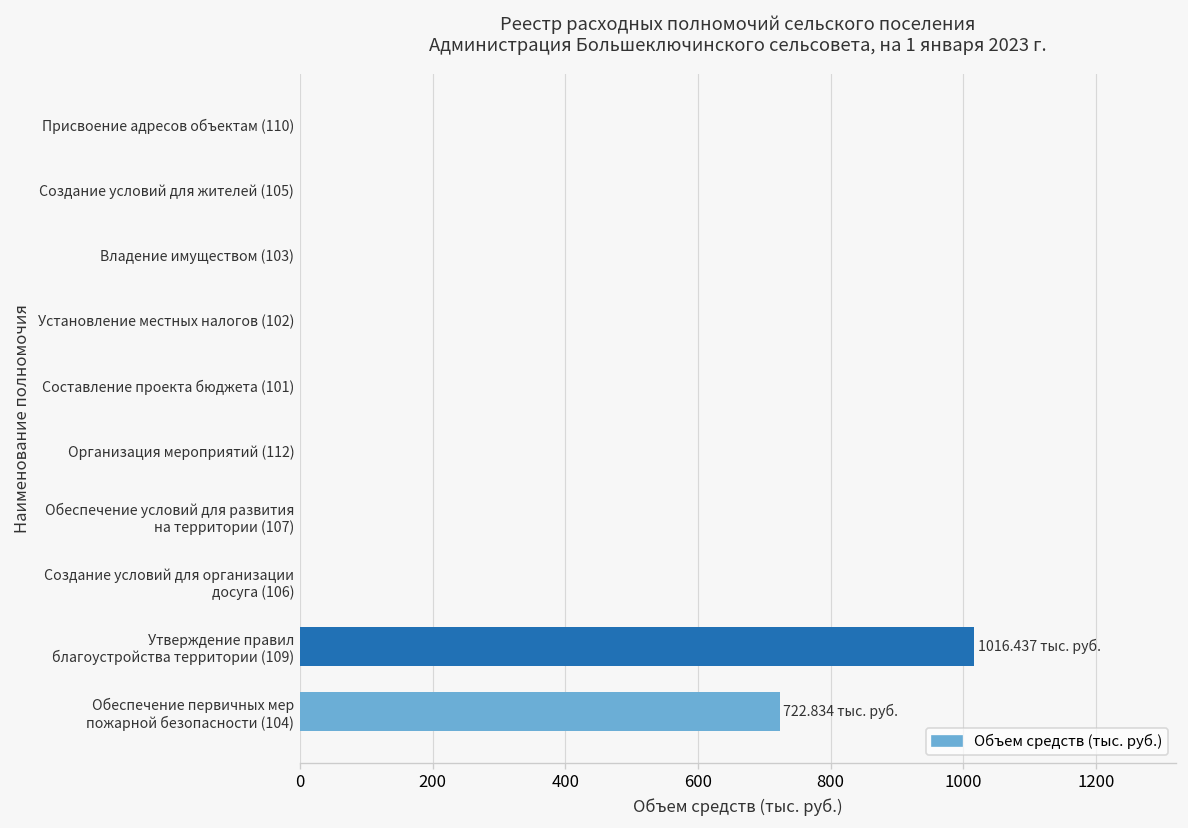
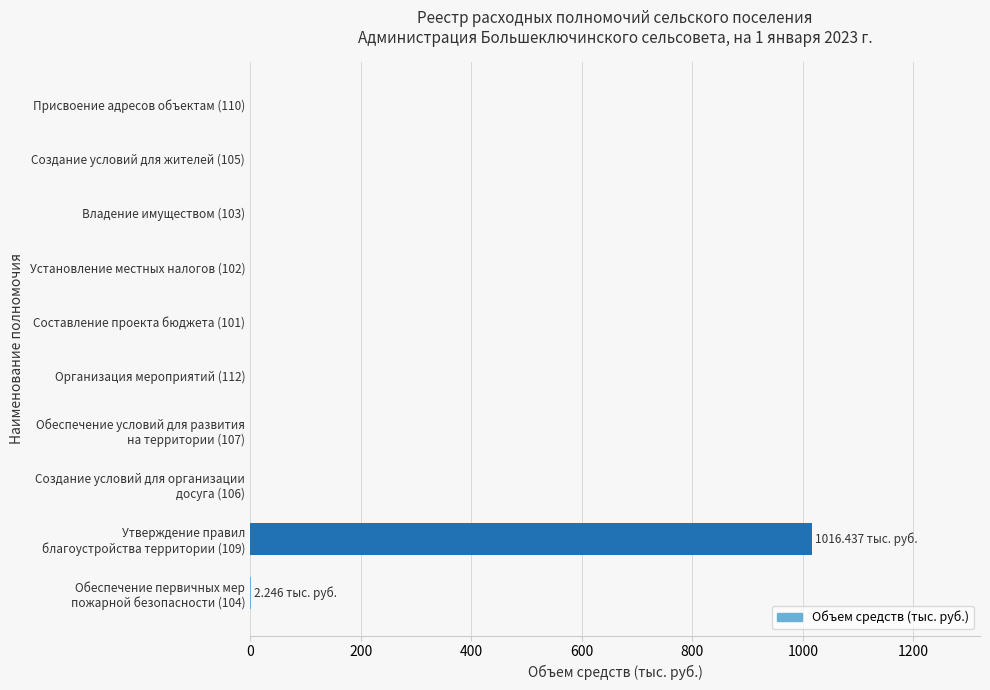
  {
    "Утверждение правил благоустройства территории (109)": 1016.437,
-   "Обеспечение первичных мер пожарной безопасности (104)": 722.834
+   "Обеспечение первичных мер пожарной безопасности (104)": 2.246
  }
